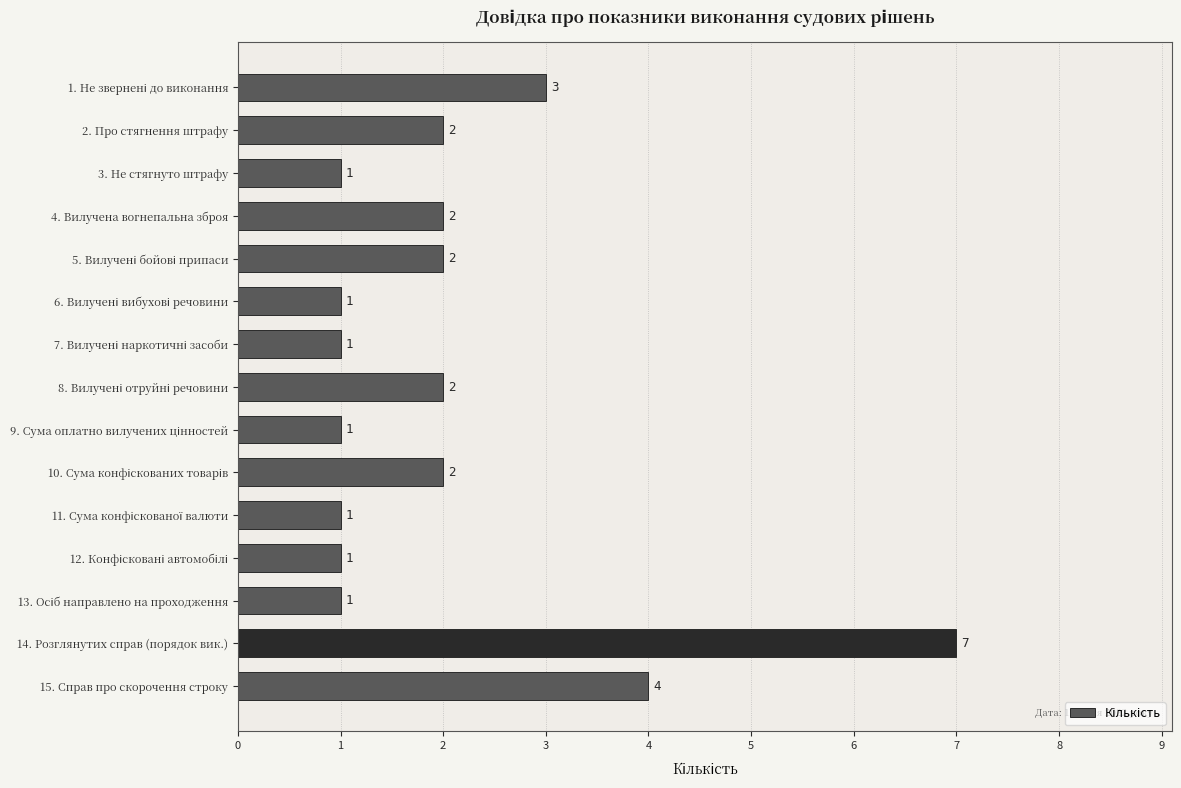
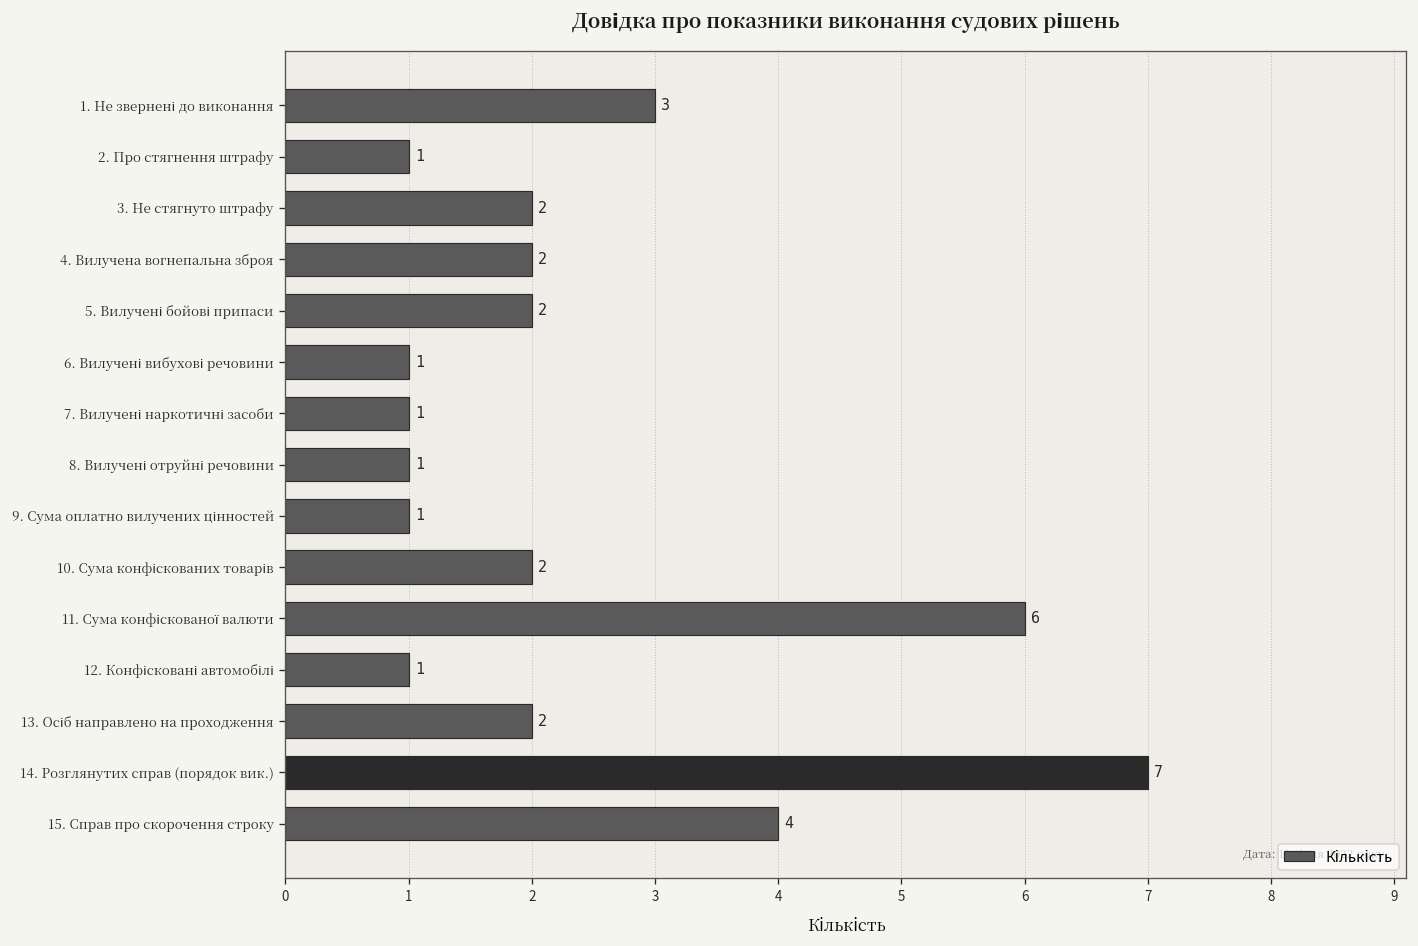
  {
    "1. Не звернені до виконання": 3,
-   "2. Про стягнення штрафу": 2,
-   "3. Не стягнуто штрафу": 1,
+   "2. Про стягнення штрафу": 1,
+   "3. Не стягнуто штрафу": 2,
    "4. Вилучена вогнепальна зброя": 2,
    "5. Вилучені бойові припаси": 2,
    "6. Вилучені вибухові речовини": 1,
    "7. Вилучені наркотичні засоби": 1,
-   "8. Вилучені отруйні речовини": 2,
+   "8. Вилучені отруйні речовини": 1,
    "9. Сума оплатно вилучених цінностей": 1,
    "10. Сума конфіскованих товарів": 2,
-   "11. Сума конфіскованої валюти": 1,
+   "11. Сума конфіскованої валюти": 6,
    "12. Конфісковані автомобілі": 1,
-   "13. Осіб направлено на проходження": 1,
+   "13. Осіб направлено на проходження": 2,
    "14. Розглянутих справ (порядок вик.)": 7,
    "15. Справ про скорочення строку": 4
  }
